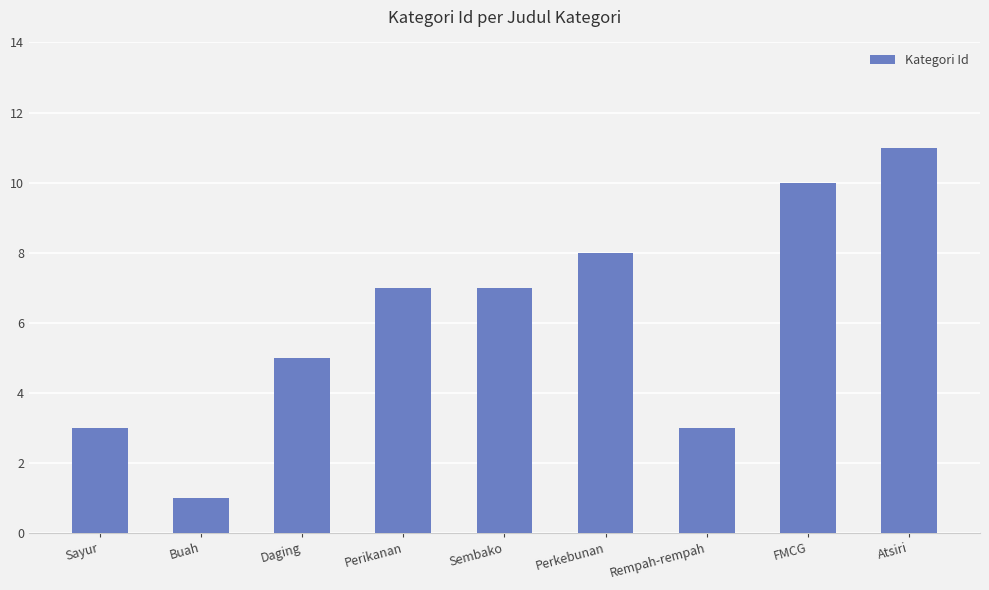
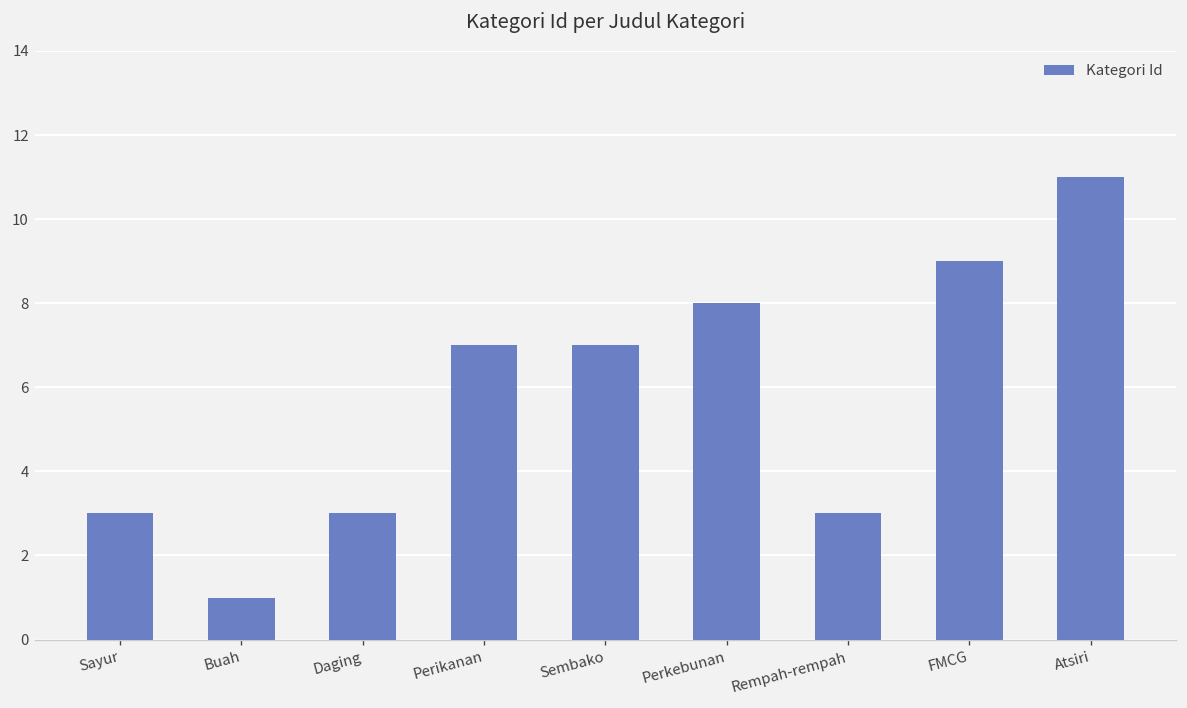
  {
    "Sayur": 3,
    "Buah": 1,
-   "Daging": 5,
+   "Daging": 3,
    "Perikanan": 7,
    "Sembako": 7,
    "Perkebunan": 8,
    "Rempah-rempah": 3,
-   "FMCG": 10,
+   "FMCG": 9,
    "Atsiri": 11
  }
